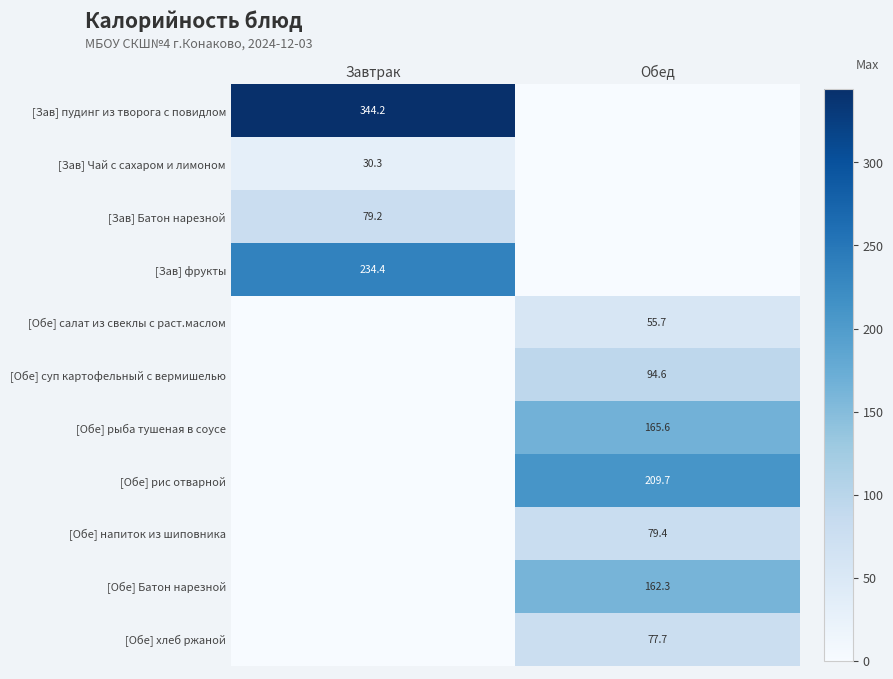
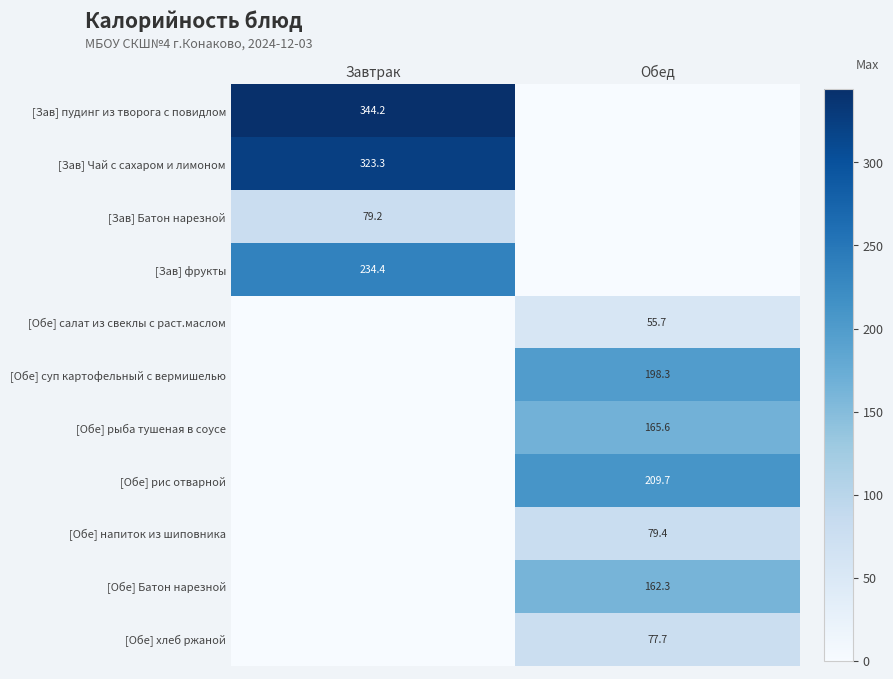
  {
    "[Зав] пудинг из творога с повидлом": {
      "Завтрак": 344.2
    },
    "[Зав] Чай с сахаром и лимоном": {
-     "Завтрак": 30.3
+     "Завтрак": 323.3
    },
    "[Зав] Батон нарезной": {
      "Завтрак": 79.2
    },
    "[Зав] фрукты": {
      "Завтрак": 234.4
    },
    "[Обе] салат из свеклы с раст.маслом": {
      "Обед": 55.7
    },
    "[Обе] суп картофельный с вермишелью": {
-     "Обед": 94.6
+     "Обед": 198.3
    },
    "[Обе] рыба тушеная в соусе": {
      "Обед": 165.6
    },
    "[Обе] рис отварной": {
      "Обед": 209.7
    },
    "[Обе] напиток из шиповника": {
      "Обед": 79.4
    },
    "[Обе] Батон нарезной": {
      "Обед": 162.3
    },
    "[Обе] хлеб ржаной": {
      "Обед": 77.7
    }
  }
